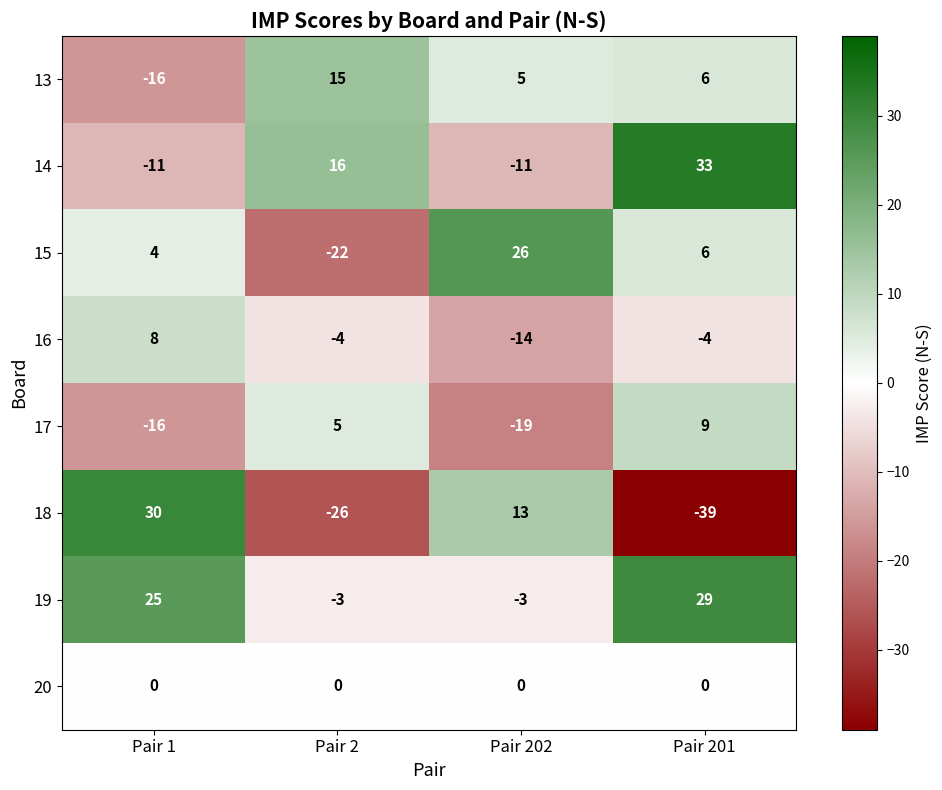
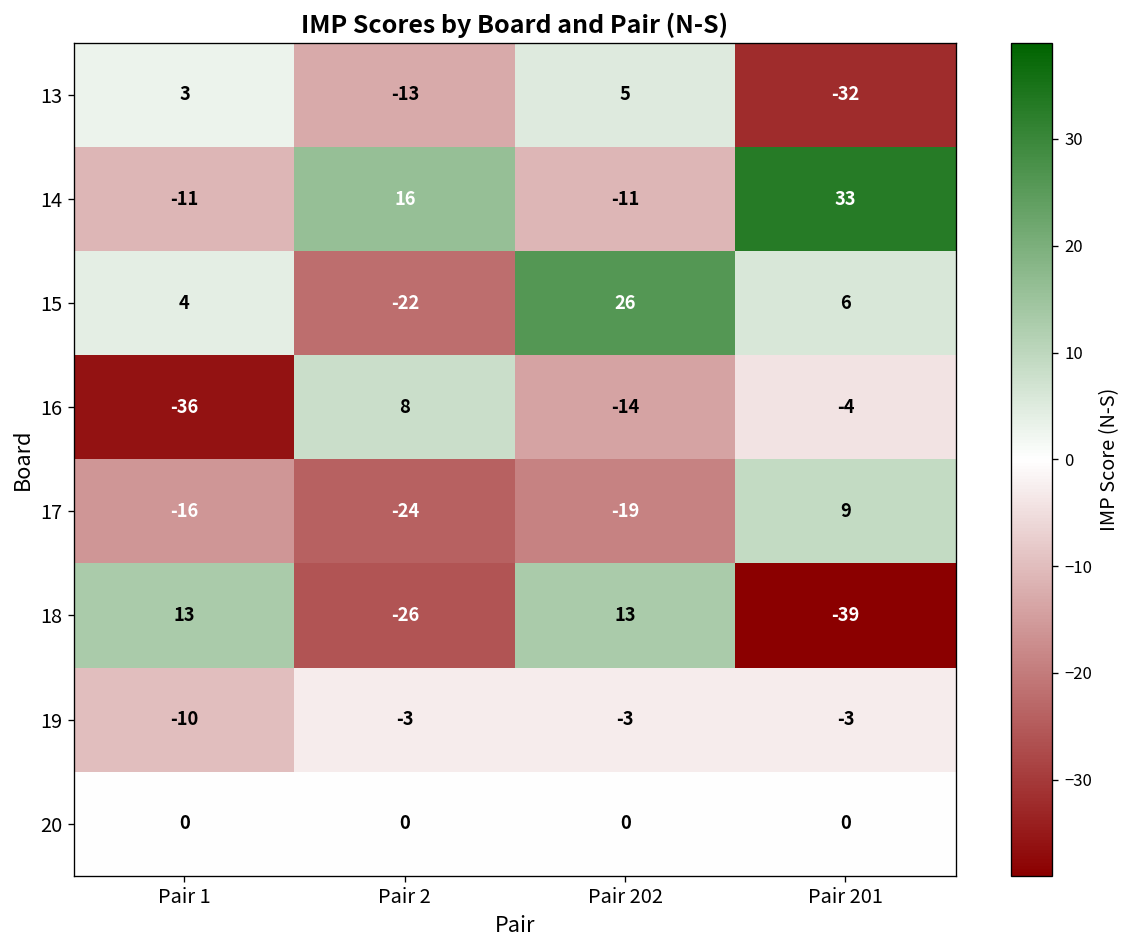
  {
    "13": {
-     "Pair 1": -16,
-     "Pair 2": 15,
+     "Pair 1": 3,
+     "Pair 2": -13,
      "Pair 202": 5,
-     "Pair 201": 6
+     "Pair 201": -32
    },
    "14": {
      "Pair 1": -11,
      "Pair 2": 16,
      "Pair 202": -11,
      "Pair 201": 33
    },
    "15": {
      "Pair 1": 4,
      "Pair 2": -22,
      "Pair 202": 26,
      "Pair 201": 6
    },
    "16": {
-     "Pair 1": 8,
-     "Pair 2": -4,
+     "Pair 1": -36,
+     "Pair 2": 8,
      "Pair 202": -14,
      "Pair 201": -4
    },
    "17": {
      "Pair 1": -16,
-     "Pair 2": 5,
+     "Pair 2": -24,
      "Pair 202": -19,
      "Pair 201": 9
    },
    "18": {
-     "Pair 1": 30,
+     "Pair 1": 13,
      "Pair 2": -26,
      "Pair 202": 13,
      "Pair 201": -39
    },
    "19": {
-     "Pair 1": 25,
+     "Pair 1": -10,
      "Pair 2": -3,
      "Pair 202": -3,
-     "Pair 201": 29
+     "Pair 201": -3
    },
    "20": {
      "Pair 1": 0,
      "Pair 2": 0,
      "Pair 202": 0,
      "Pair 201": 0
    }
  }
